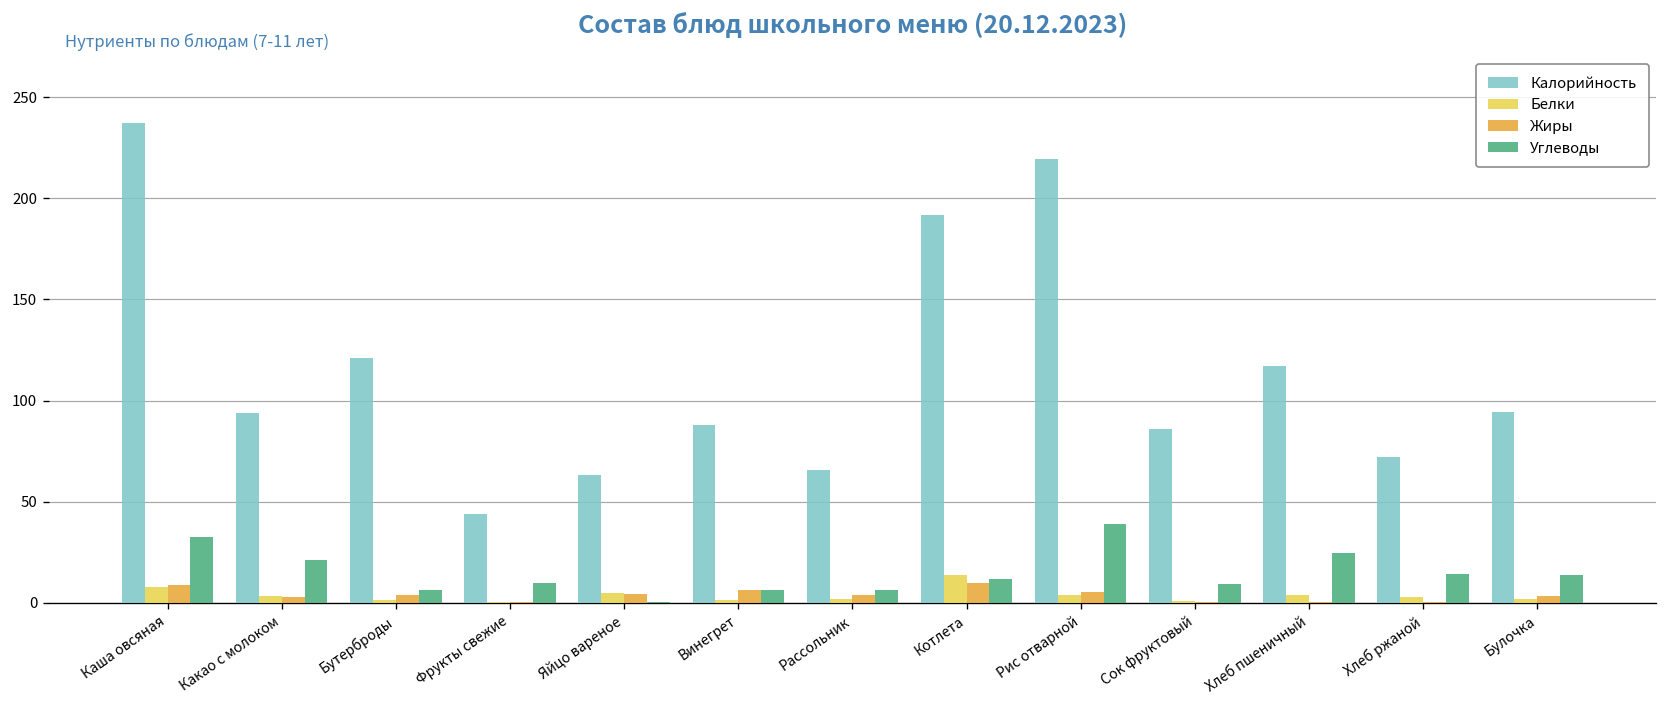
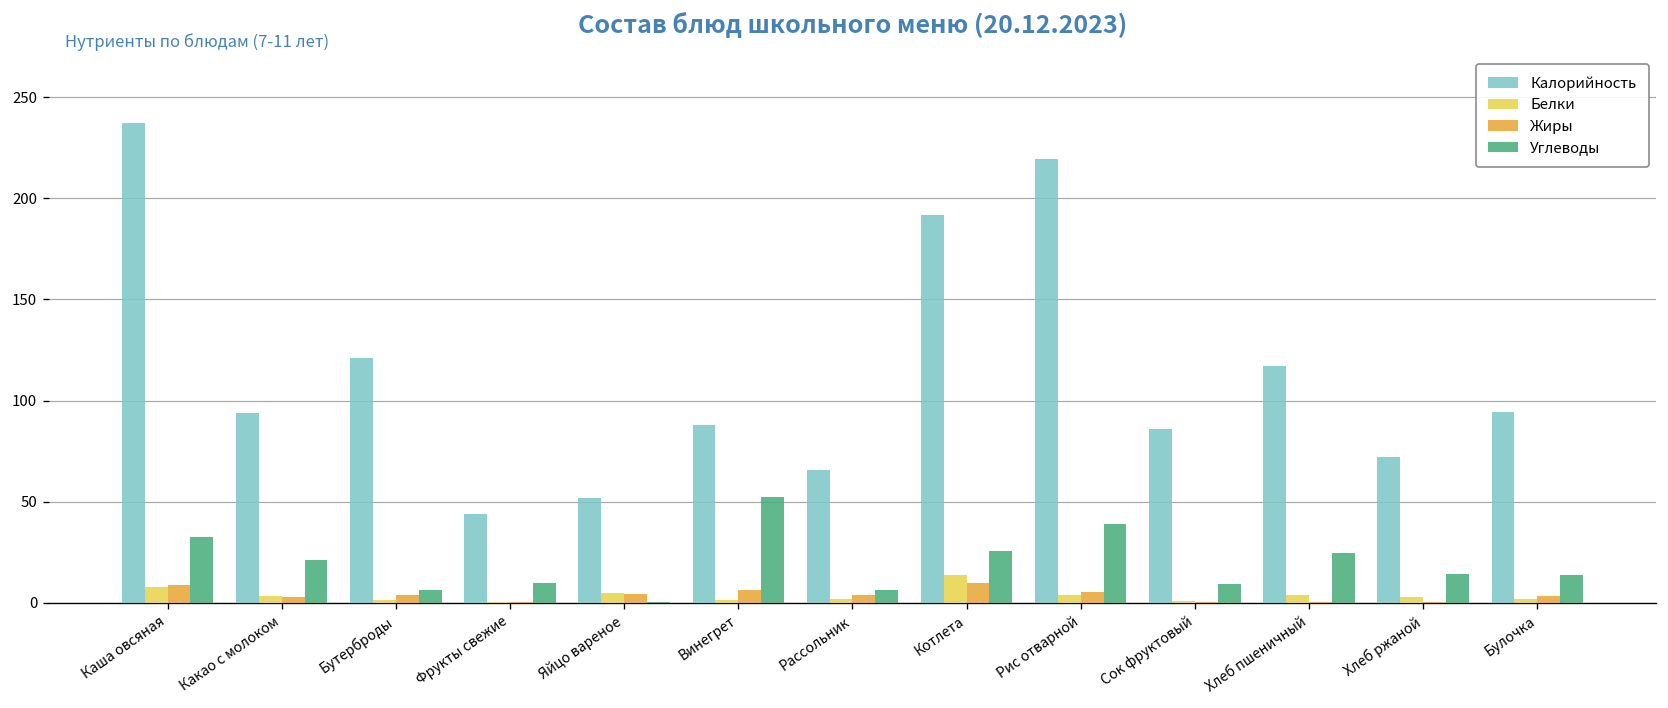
  {
    "Калорийность": {
      "Каша овсяная": 237,
      "Какао с молоком": 94,
      "Бутерброды": 121,
      "Фрукты свежие": 44,
-     "Яйцо вареное": 63,
+     "Яйцо вареное": 52,
      "Винегрет": 88,
      "Рассольник": 66,
      "Котлета": 192,
      "Рис отварной": 219,
      "Сок фруктовый": 86,
      "Хлеб пшеничный": 117,
      "Хлеб ржаной": 72,
      "Булочка": 95
    },
    "Углеводы": {
      "Каша овсяная": 32,
      "Какао с молоком": 21,
      "Бутерброды": 6,
      "Фрукты свежие": 10,
-     "Винегрет": 7,
+     "Винегрет": 52,
      "Рассольник": 7,
-     "Котлета": 12,
+     "Котлета": 26,
      "Рис отварной": 39,
      "Сок фруктовый": 10,
      "Хлеб пшеничный": 25,
      "Хлеб ржаной": 14,
      "Булочка": 14
    }
  }
